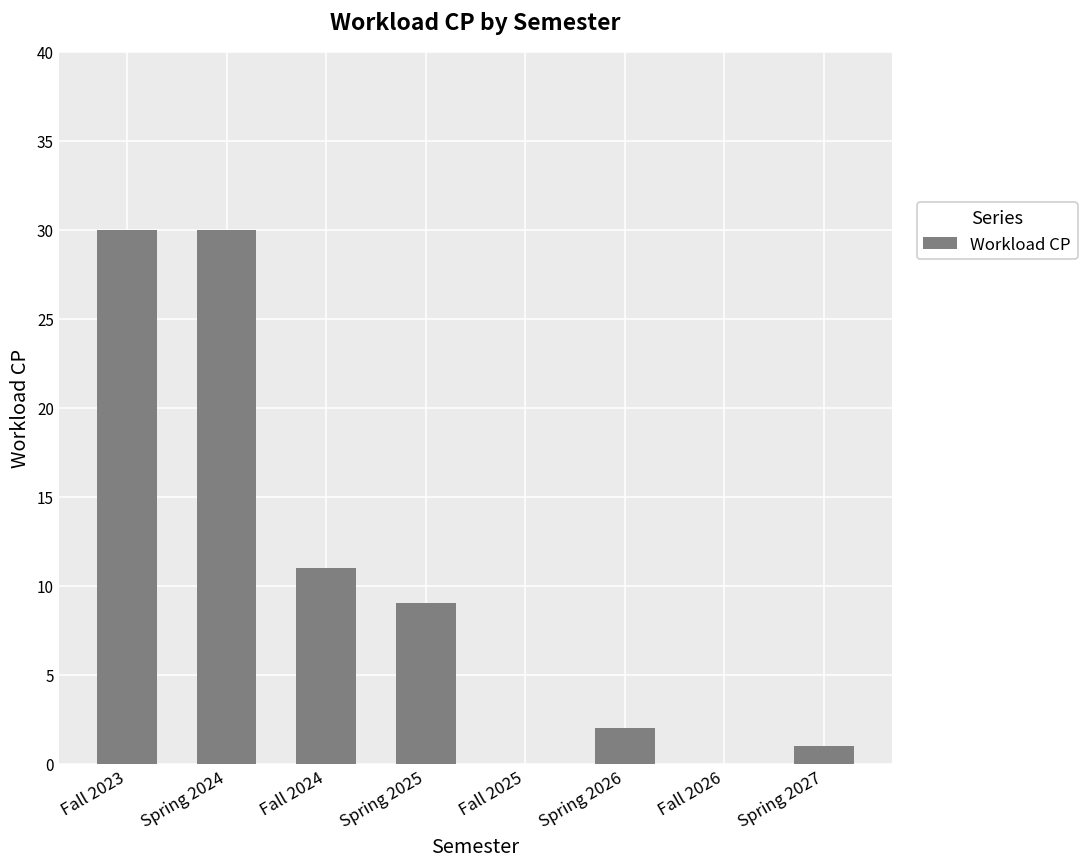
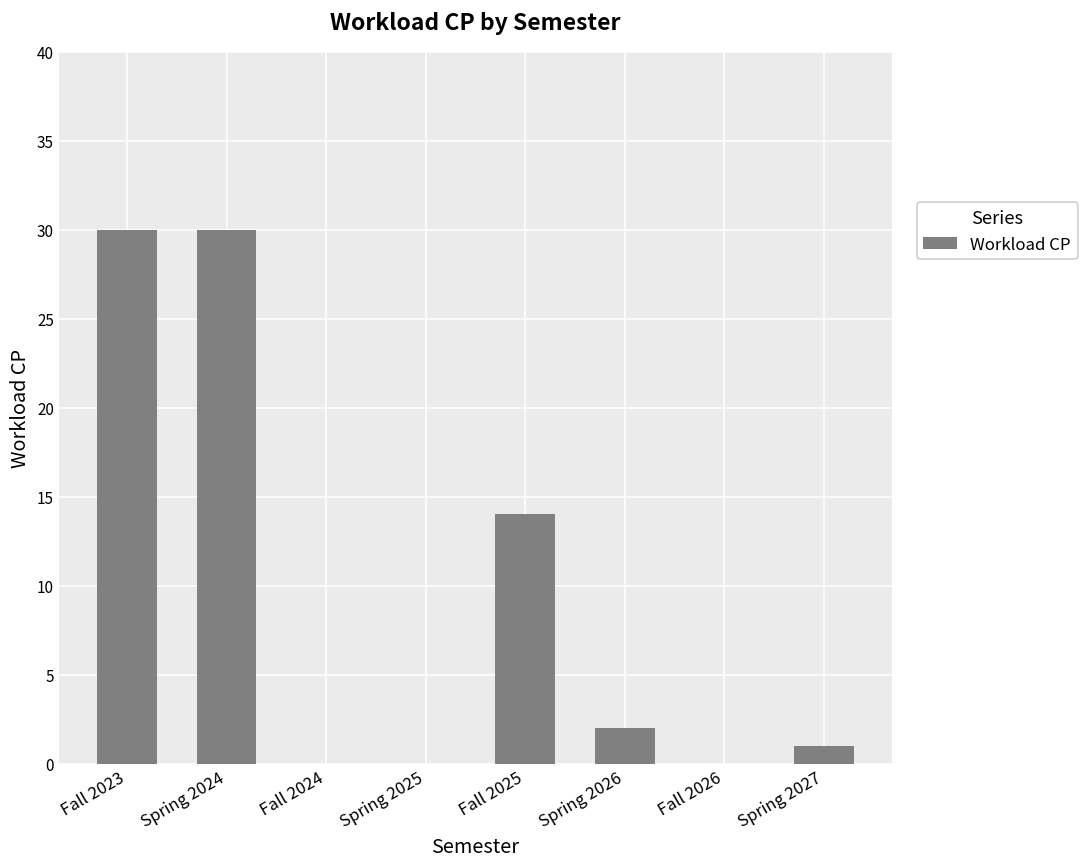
  {
    "Fall 2023": 30,
    "Spring 2024": 30,
-   "Fall 2024": 11,
-   "Spring 2025": 9,
-   "Fall 2025": 0,
+   "Fall 2024": 0,
+   "Spring 2025": 0,
+   "Fall 2025": 14,
    "Spring 2026": 2,
    "Fall 2026": 0,
    "Spring 2027": 1
  }
